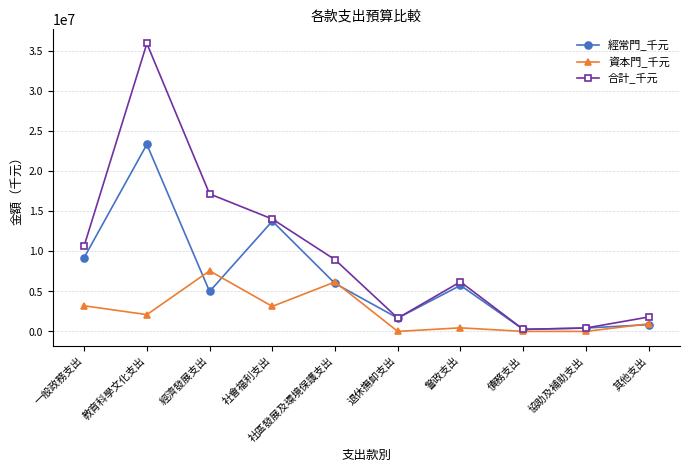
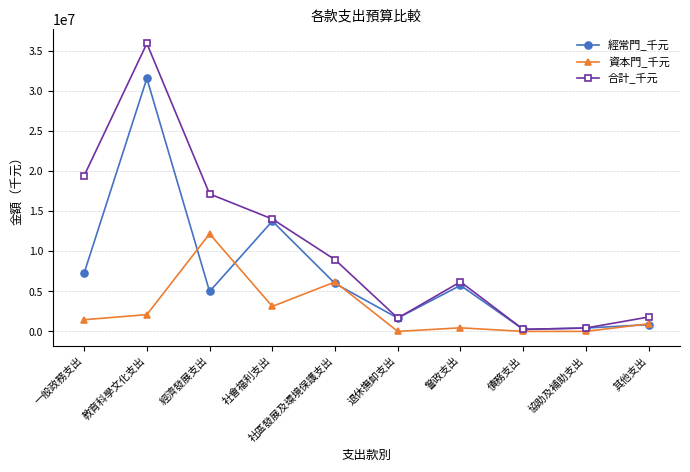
  {
    "經常門_千元": {
-     "一般政務支出": 9000000,
-     "教育科學文化支出": 23000000,
+     "一般政務支出": 7000000,
+     "教育科學文化支出": 32000000,
      "經濟發展支出": 5000000,
      "警政支出": 6000000
    },
    "資本門_千元": {
-     "一般政務支出": 3000000,
+     "一般政務支出": 1000000,
      "教育科學文化支出": 2000000,
-     "經濟發展支出": 8000000,
+     "經濟發展支出": 12000000,
      "社會福利支出": 3000000,
      "退休撫卹支出": 0,
      "警政支出": 0,
      "協助及補助支出": 0
    },
    "合計_千元": {
-     "一般政務支出": 11000000,
+     "一般政務支出": 19000000,
      "教育科學文化支出": 36000000,
      "經濟發展支出": 17000000,
      "社區發展及環境保護支出": 9000000,
      "警政支出": 6000000,
      "其他支出": 2000000
    }
  }
